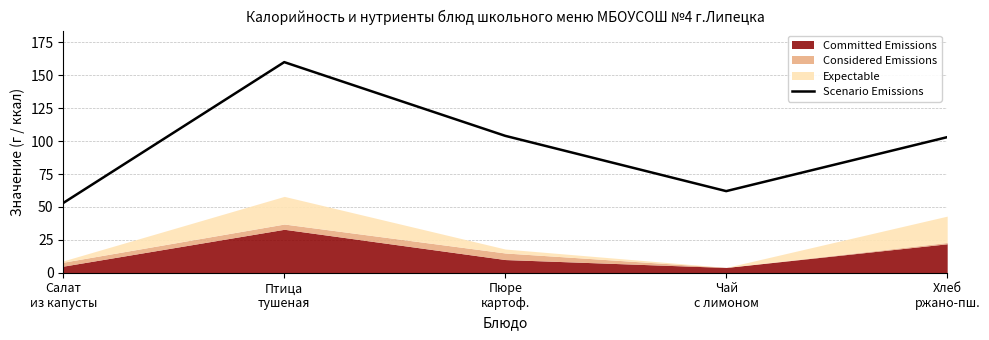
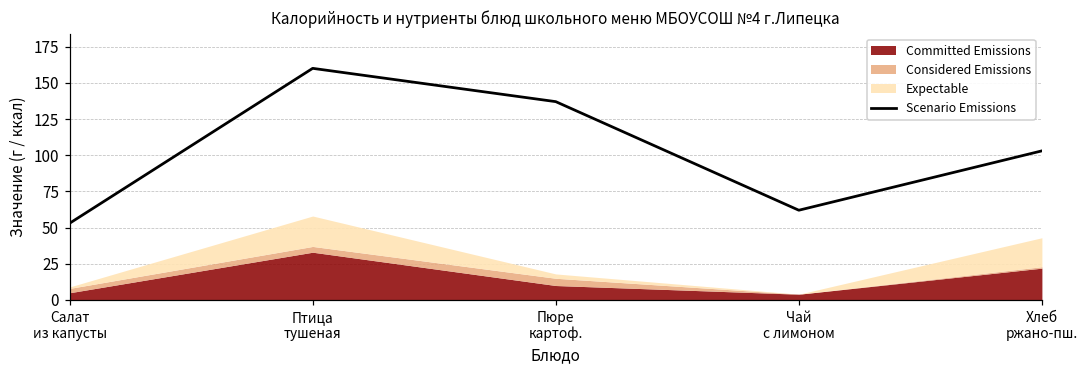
  {
    "Scenario Emissions": {
      "Салат из капусты": 53,
      "Птица тушеная": 160,
-     "Пюре картоф.": 104,
+     "Пюре картоф.": 137,
      "Чай с лимоном": 62,
      "Хлеб ржано-пш.": 103
    },
    "Committed Emissions": {
      "Салат из капусты": 5,
      "Птица тушеная": 33,
      "Пюре картоф.": 10
    },
    "Considered Emissions": {
      "Птица тушеная": 4,
      "Пюре картоф.": 5
    },
    "Expectable": {
      "Птица тушеная": 21,
      "Пюре картоф.": 3,
      "Хлеб ржано-пш.": 20
    }
  }
